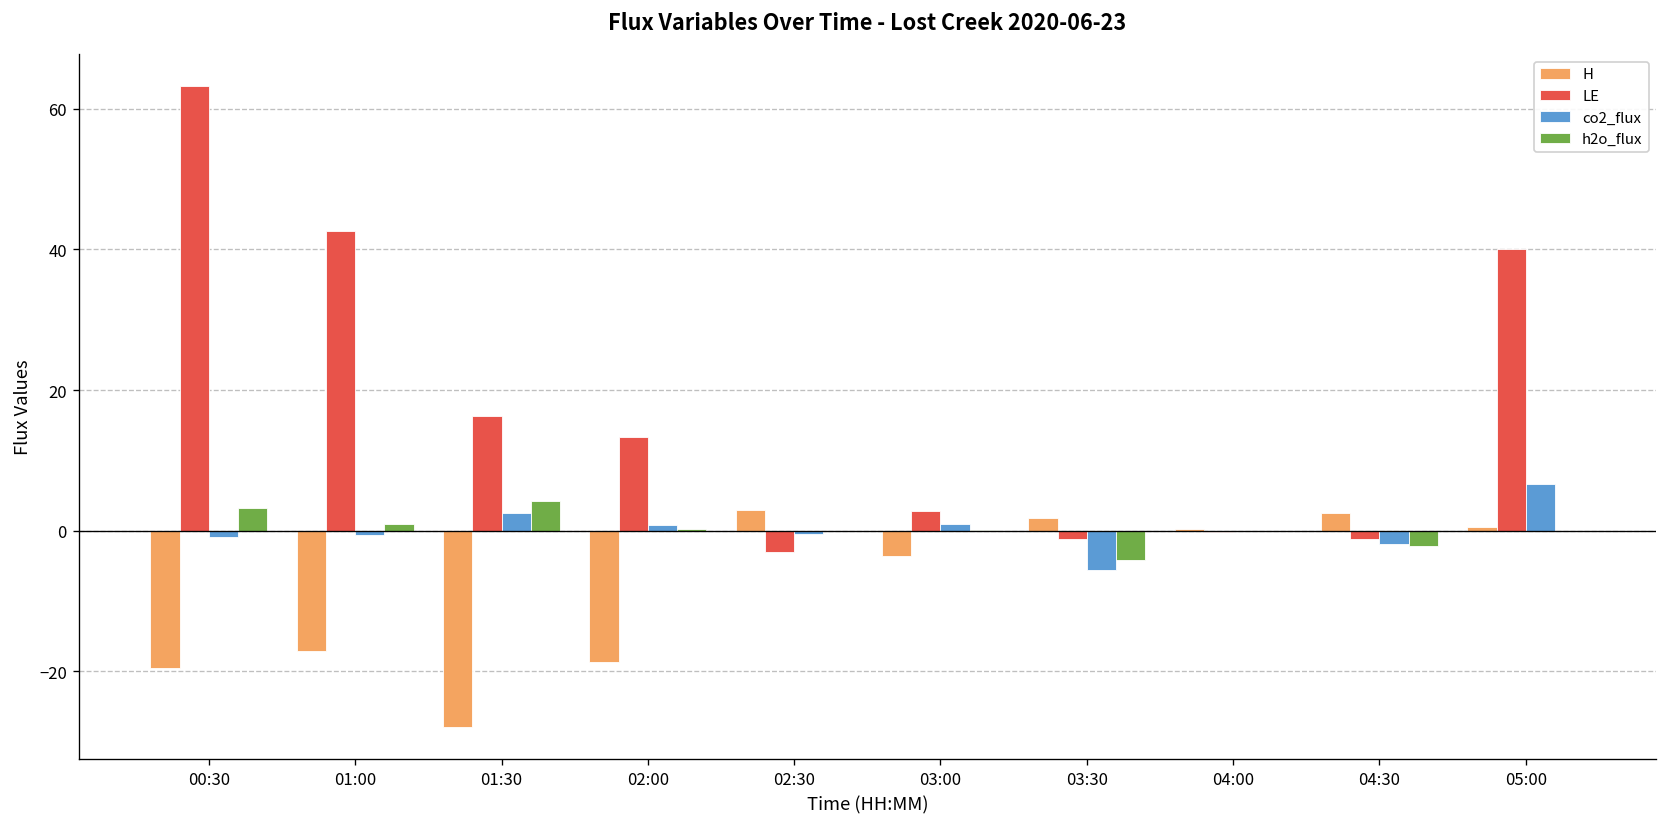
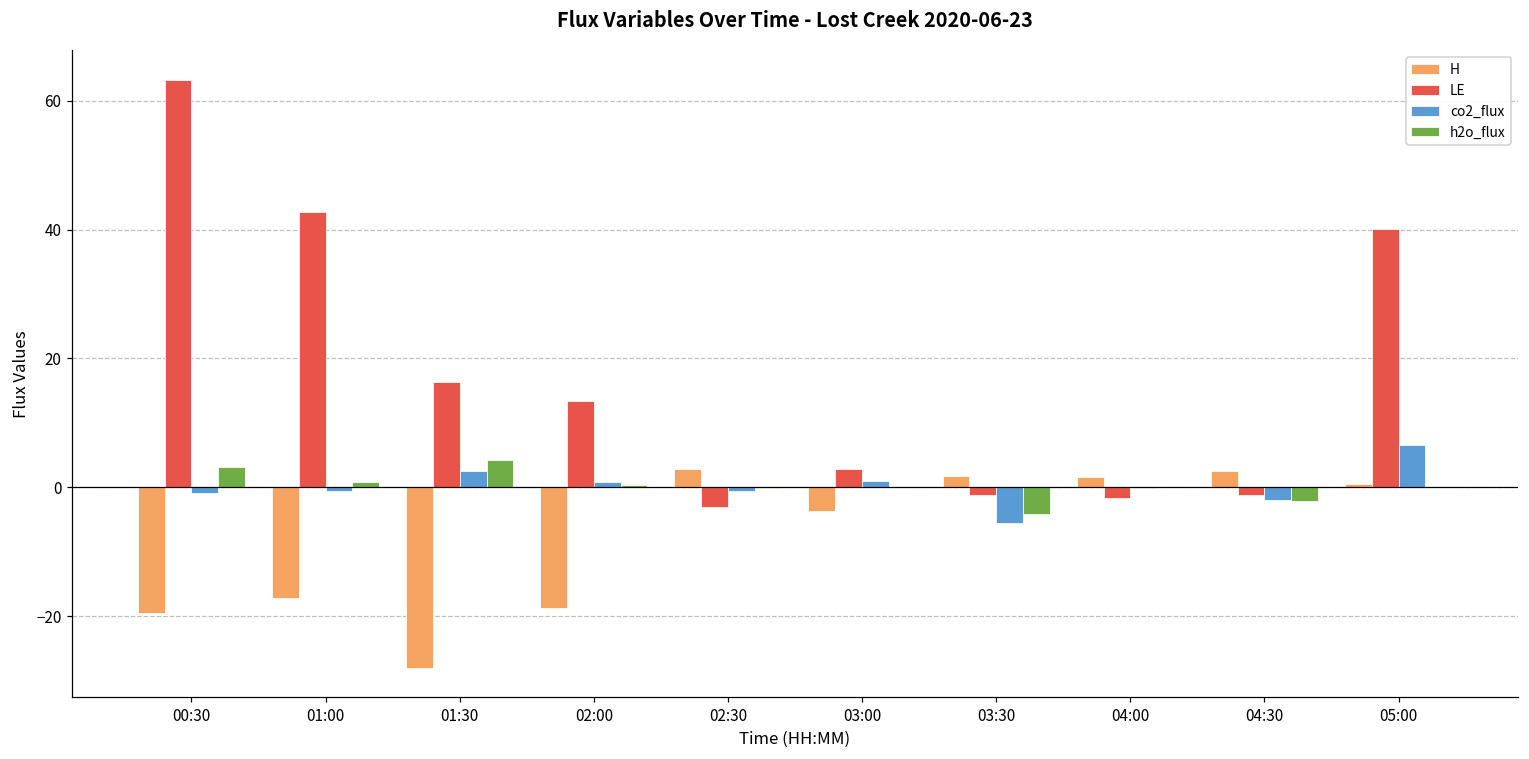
  {
    "H": {
      "00:30": -20,
      "01:00": -17,
      "01:30": -28,
      "02:00": -19,
      "02:30": 3,
      "03:00": -4,
      "03:30": 2,
-     "04:00": 0,
+     "04:00": 2,
      "04:30": 3,
      "05:00": 1
    },
    "LE": {
      "00:30": 63,
      "01:00": 43,
      "01:30": 16,
      "02:00": 13,
      "02:30": -3,
      "03:00": 3,
      "03:30": -1,
-     "04:00": 0,
+     "04:00": -2,
      "04:30": -1,
      "05:00": 40
    },
    "co2_flux": {
      "00:30": -1,
      "01:00": -1,
      "01:30": 3,
      "02:00": 1,
      "02:30": 0,
      "03:00": 1,
      "03:30": -6,
      "04:30": -2,
      "05:00": 7
    },
    "h2o_flux": {
      "00:30": 3,
      "01:00": 1,
      "01:30": 4,
      "03:30": -4,
      "04:30": -2
    }
  }
